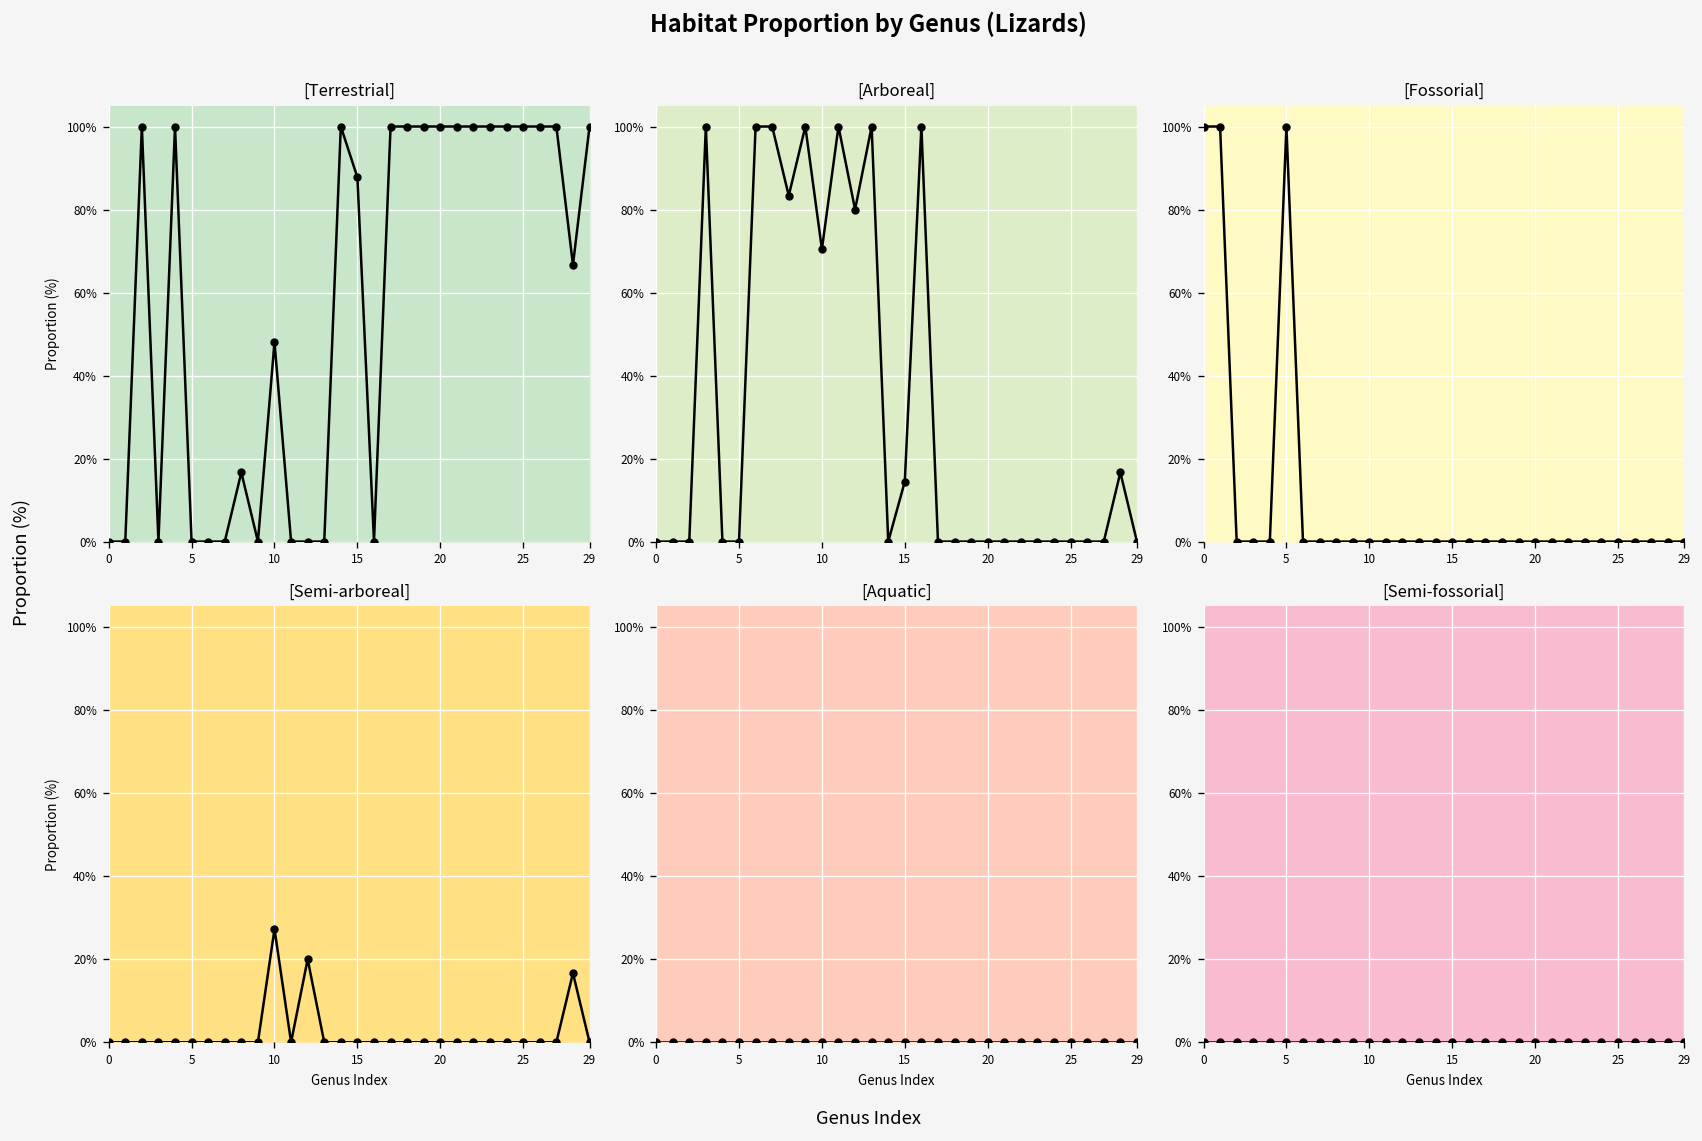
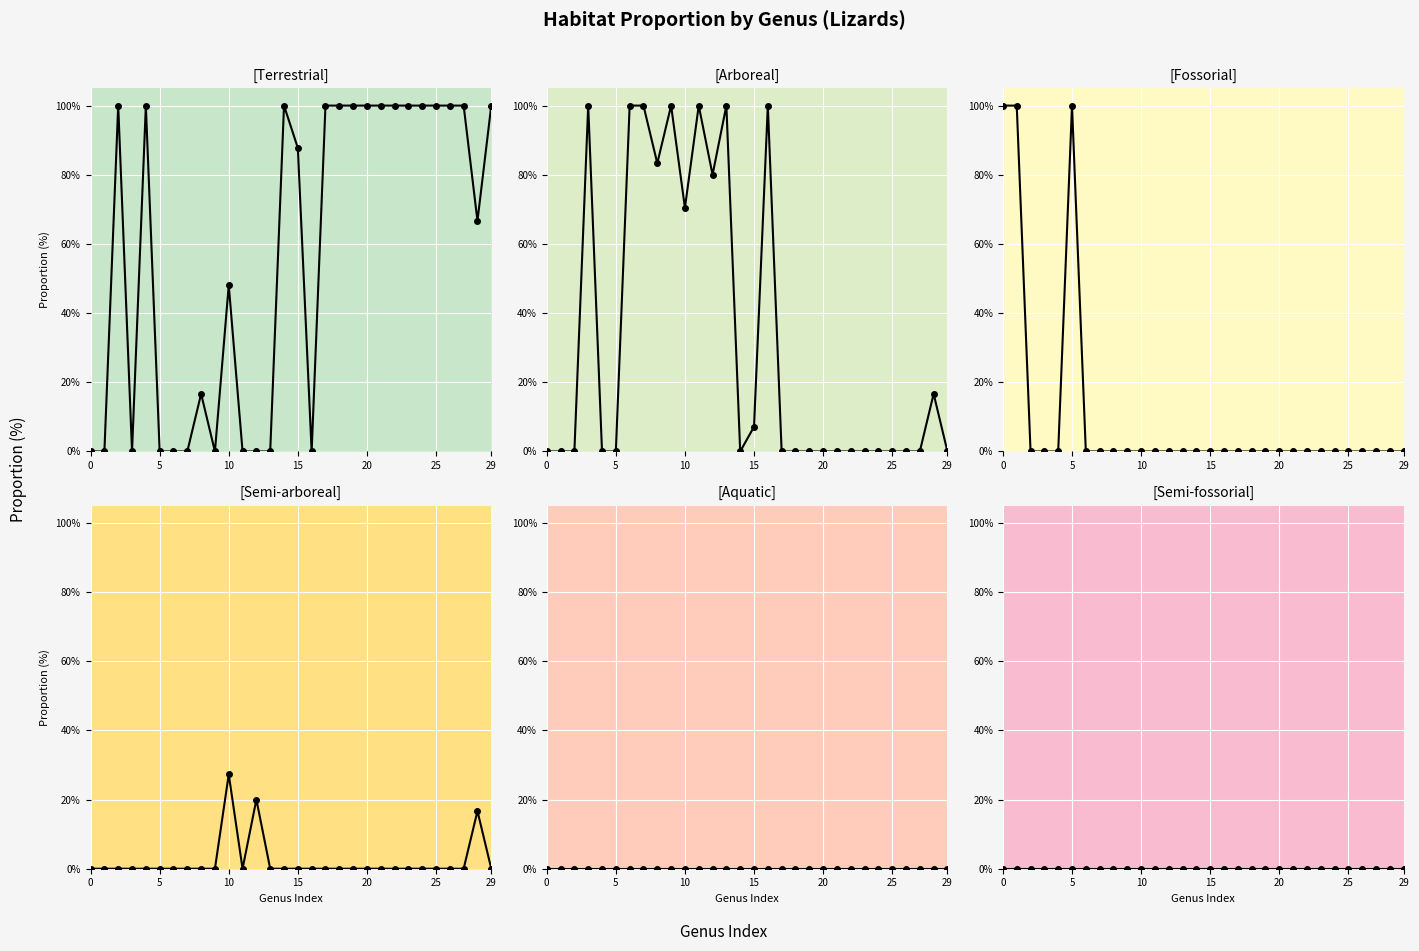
  {
    "[Terrestrial]": {
      "0": "0%",
      "5": "0%",
      "10": "48%",
      "15": "88%",
      "20": "100%",
      "25": "100%",
      "29": "100%"
    },
    "[Arboreal]": {
      "0": "0%",
      "5": "0%",
      "10": "70%",
-     "15": "14%",
+     "15": "7%",
      "20": "0%",
      "25": "0%",
      "29": "0%"
    },
    "[Fossorial]": {
      "0": "100%",
      "5": "100%",
      "10": "0%",
      "15": "0%",
      "20": "0%",
      "25": "0%",
      "29": "0%"
    },
    "[Semi-arboreal]": {
      "0": "0%",
      "5": "0%",
      "10": "27%",
      "15": "0%",
      "20": "0%",
      "25": "0%",
      "29": "0%"
    },
    "[Aquatic]": {
      "0": "0%",
      "5": "0%",
      "10": "0%",
      "15": "0%",
      "20": "0%",
      "25": "0%",
      "29": "0%"
    },
    "[Semi-fossorial]": {
      "0": "0%",
      "5": "0%",
      "10": "0%",
      "15": "0%",
      "20": "0%",
      "25": "0%",
      "29": "0%"
    }
  }
